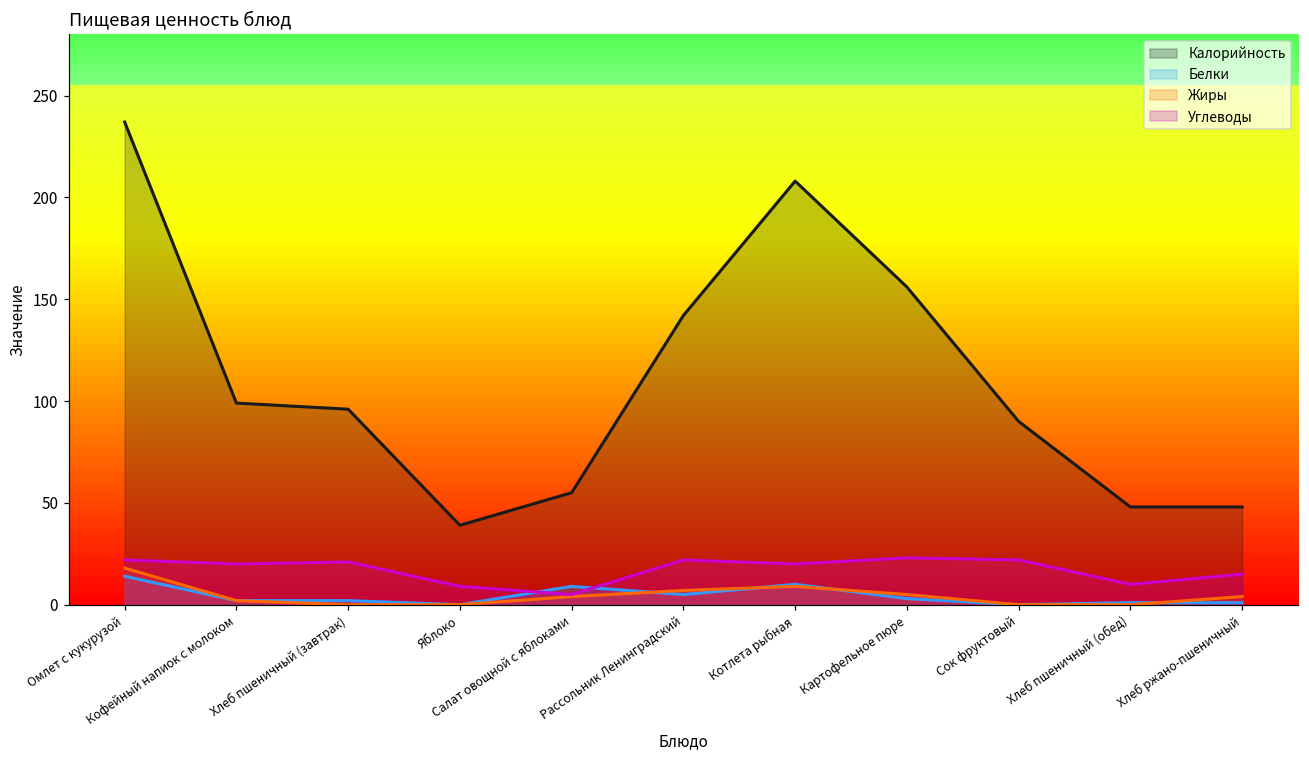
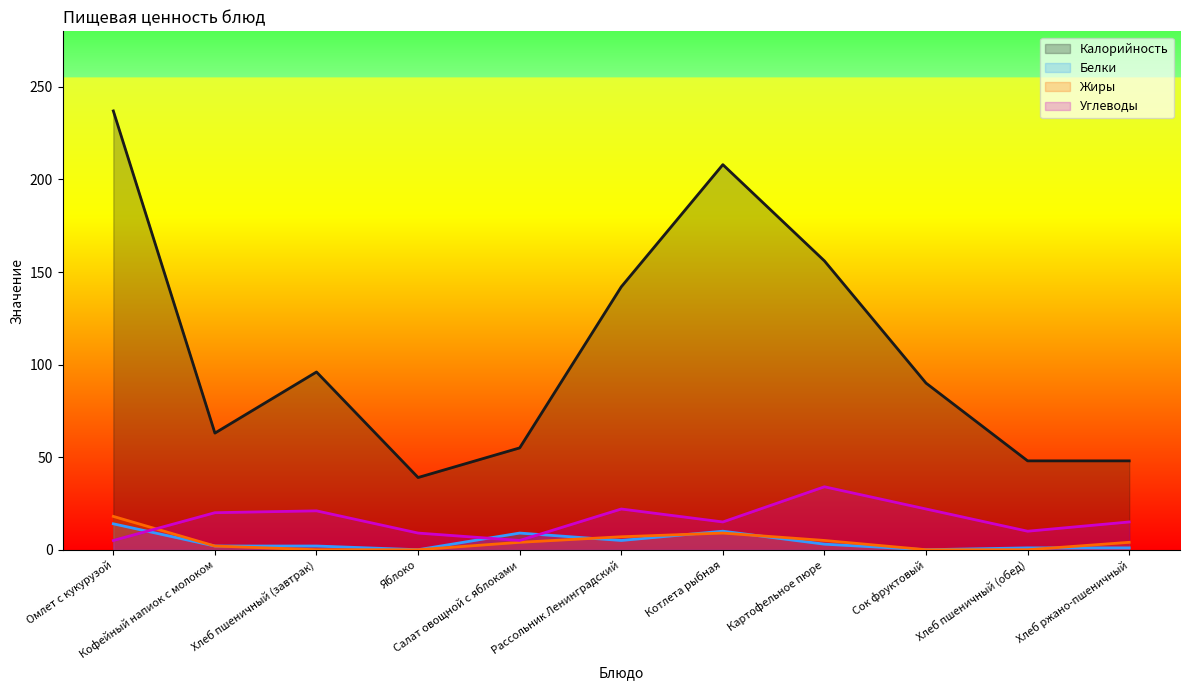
  {
    "Калорийность": {
      "Омлет с кукурузой": 237,
-     "Кофейный напиок с молоком": 99,
+     "Кофейный напиок с молоком": 63,
      "Хлеб пшеничный (завтрак)": 96,
      "Яблоко": 39,
      "Салат овощной с яблоками": 55,
      "Рассольник Ленинградский": 142,
      "Котлета рыбная": 208,
      "Картофельное пюре": 156,
      "Сок фруктовый": 90,
      "Хлеб пшеничный (обед)": 48,
      "Хлеб ржано-пшеничный": 48
    },
    "Белки": {
      "Омлет с кукурузой": 14,
      "Хлеб пшеничный (завтрак)": 2,
      "Салат овощной с яблоками": 9,
      "Рассольник Ленинградский": 5,
      "Картофельное пюре": 3,
      "Хлеб ржано-пшеничный": 1
    },
    "Жиры": {
      "Омлет с кукурузой": 18,
      "Хлеб пшеничный (завтрак)": 0,
      "Рассольник Ленинградский": 7,
      "Картофельное пюре": 5,
      "Хлеб ржано-пшеничный": 4
    },
    "Углеводы": {
-     "Омлет с кукурузой": 22,
+     "Омлет с кукурузой": 5,
      "Кофейный напиок с молоком": 20,
      "Хлеб пшеничный (завтрак)": 21,
      "Яблоко": 9,
      "Рассольник Ленинградский": 22,
-     "Котлета рыбная": 20,
-     "Картофельное пюре": 23,
+     "Котлета рыбная": 15,
+     "Картофельное пюре": 34,
      "Сок фруктовый": 22,
      "Хлеб пшеничный (обед)": 10,
      "Хлеб ржано-пшеничный": 15
    }
  }
